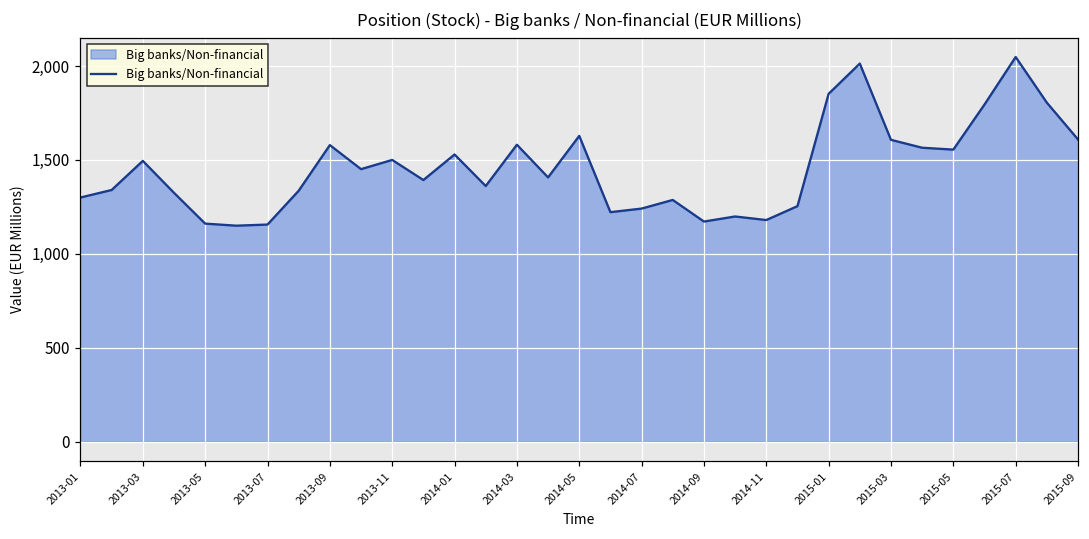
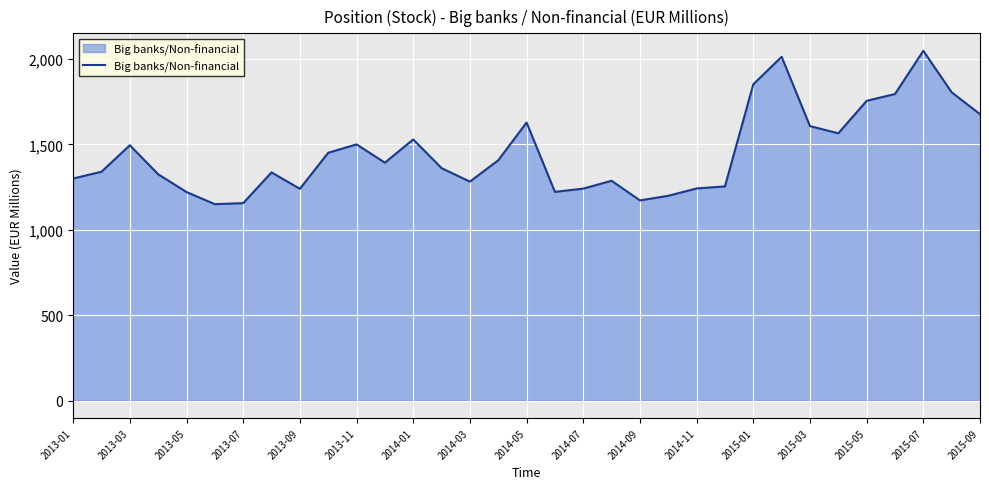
  {
    "2013-01": "1,300",
    "2013-03": "1,500",
-   "2013-05": "1,160",
+   "2013-05": "1,220",
    "2013-07": "1,160",
-   "2013-09": "1,580",
+   "2013-09": "1,240",
    "2013-11": "1,500",
    "2014-01": "1,530",
-   "2014-03": "1,580",
+   "2014-03": "1,280",
    "2014-05": "1,630",
    "2014-07": "1,240",
    "2014-09": "1,170",
-   "2014-11": "1,180",
+   "2014-11": "1,240",
    "2015-01": "1,850",
    "2015-03": "1,610",
-   "2015-05": "1,560",
+   "2015-05": "1,760",
    "2015-07": "2,050",
-   "2015-09": "1,610"
+   "2015-09": "1,680"
  }
